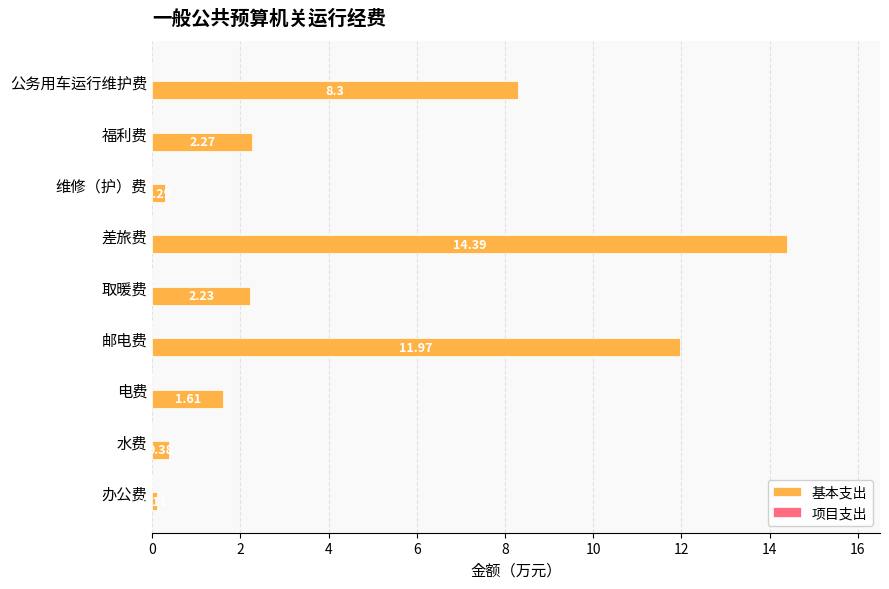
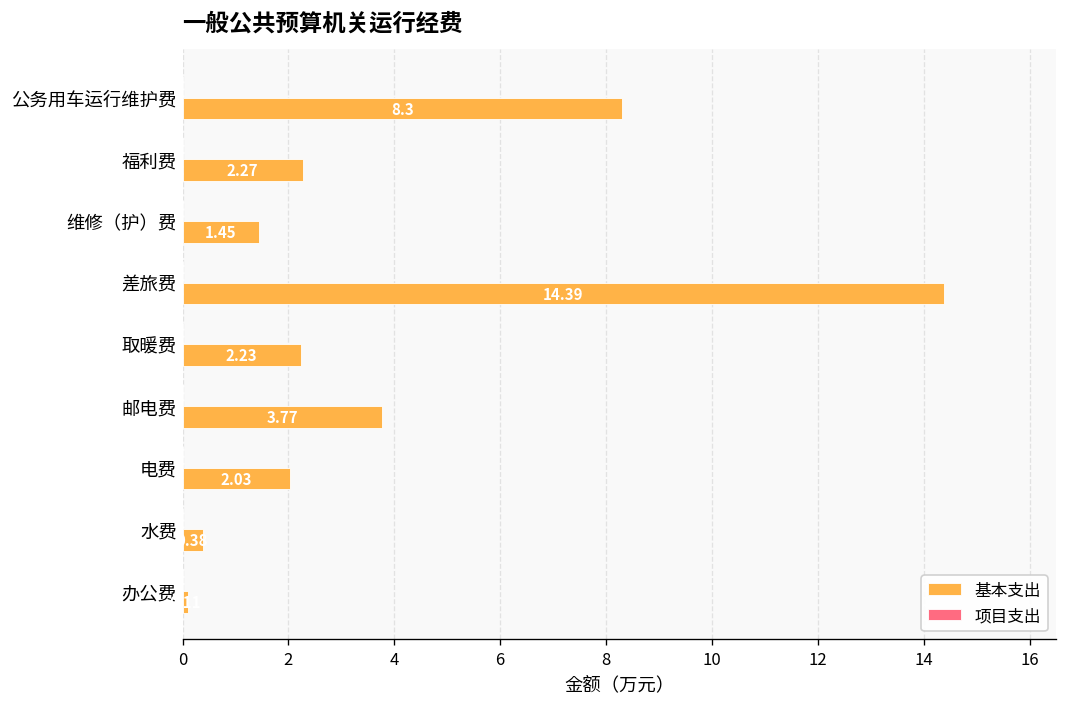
  {
    "基本支出": {
      "公务用车运行维护费": 8.3,
      "福利费": 2.27,
-     "维修（护）费": 0.3,
+     "维修（护）费": 1.5,
      "差旅费": 14.39,
      "取暖费": 2.23,
-     "邮电费": 11.97,
-     "电费": 1.61,
+     "邮电费": 3.77,
+     "电费": 2.03,
      "水费": 0.38
    },
    "项目支出": {
      "公务用车运行维护费": 0.0,
      "福利费": 0.0,
      "维修（护）费": 0.0,
      "差旅费": 0.0,
      "取暖费": 0.0,
      "邮电费": 0.0,
      "电费": 0.0,
      "水费": 0.0,
      "办公费": 0.0
    }
  }
